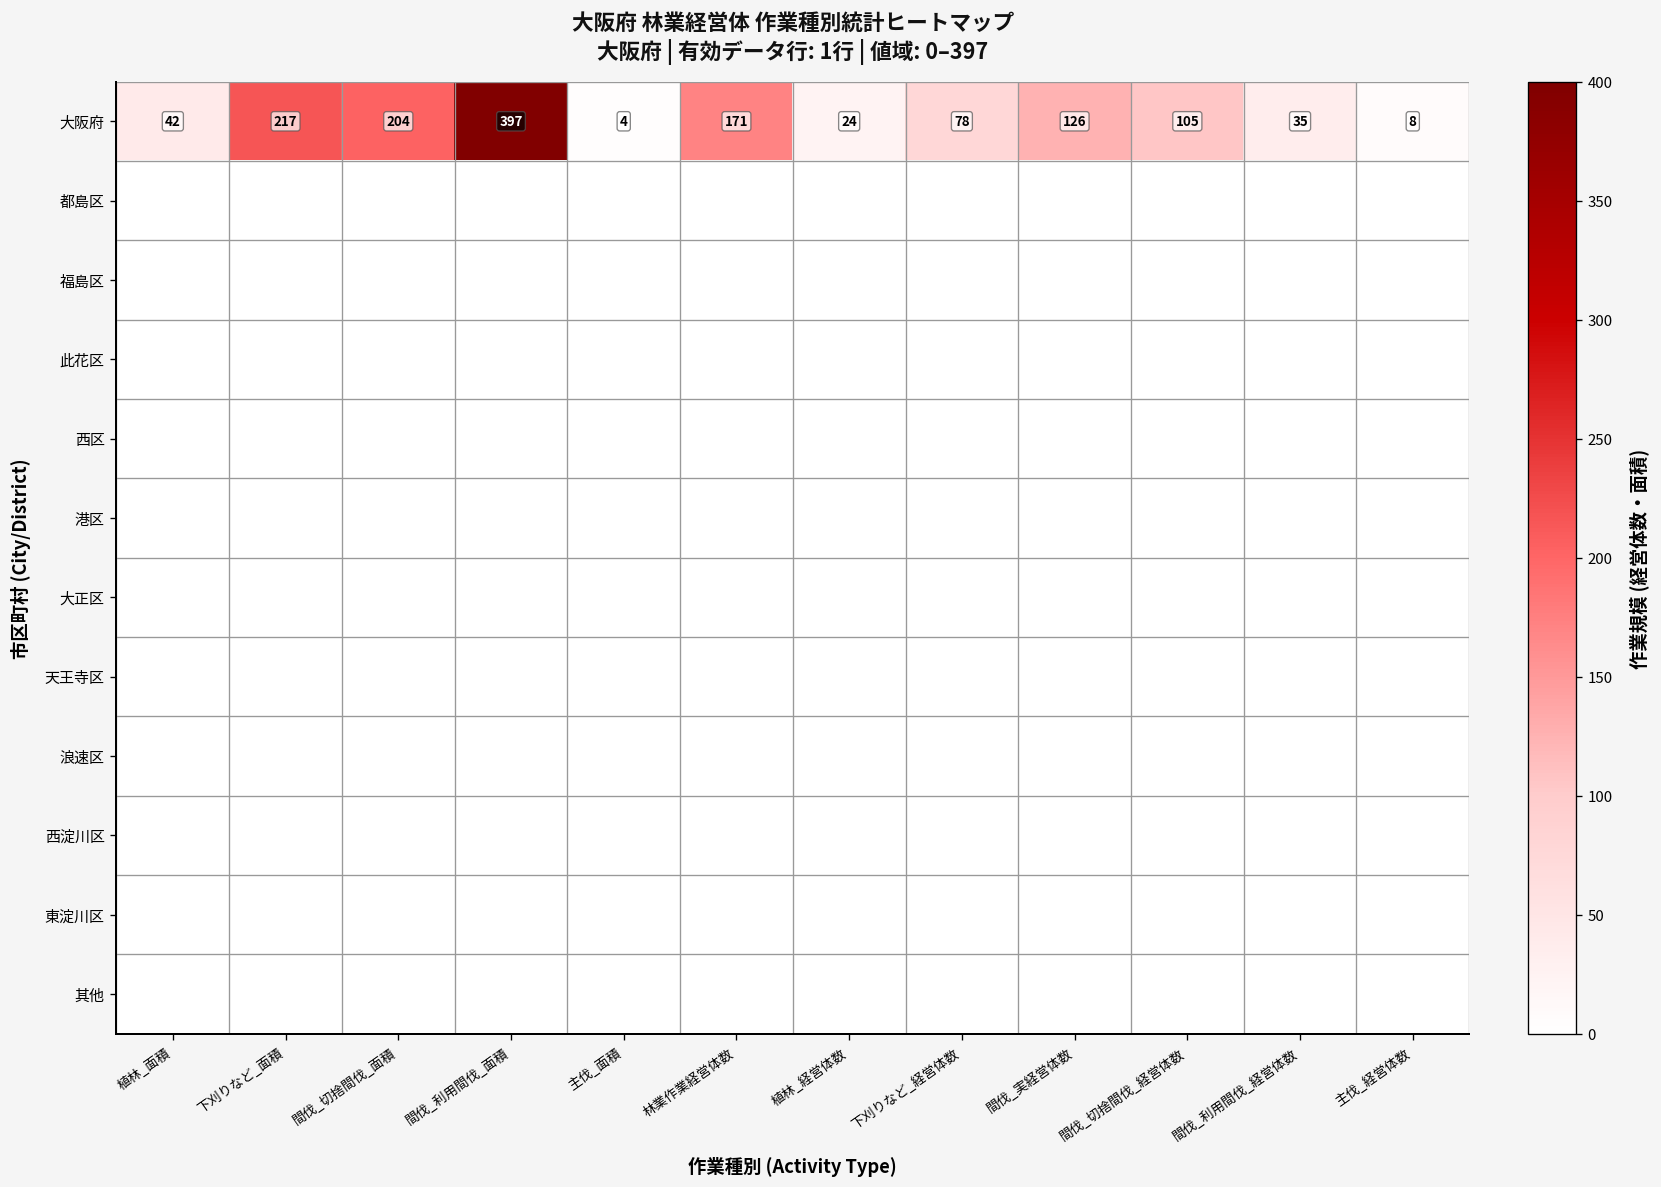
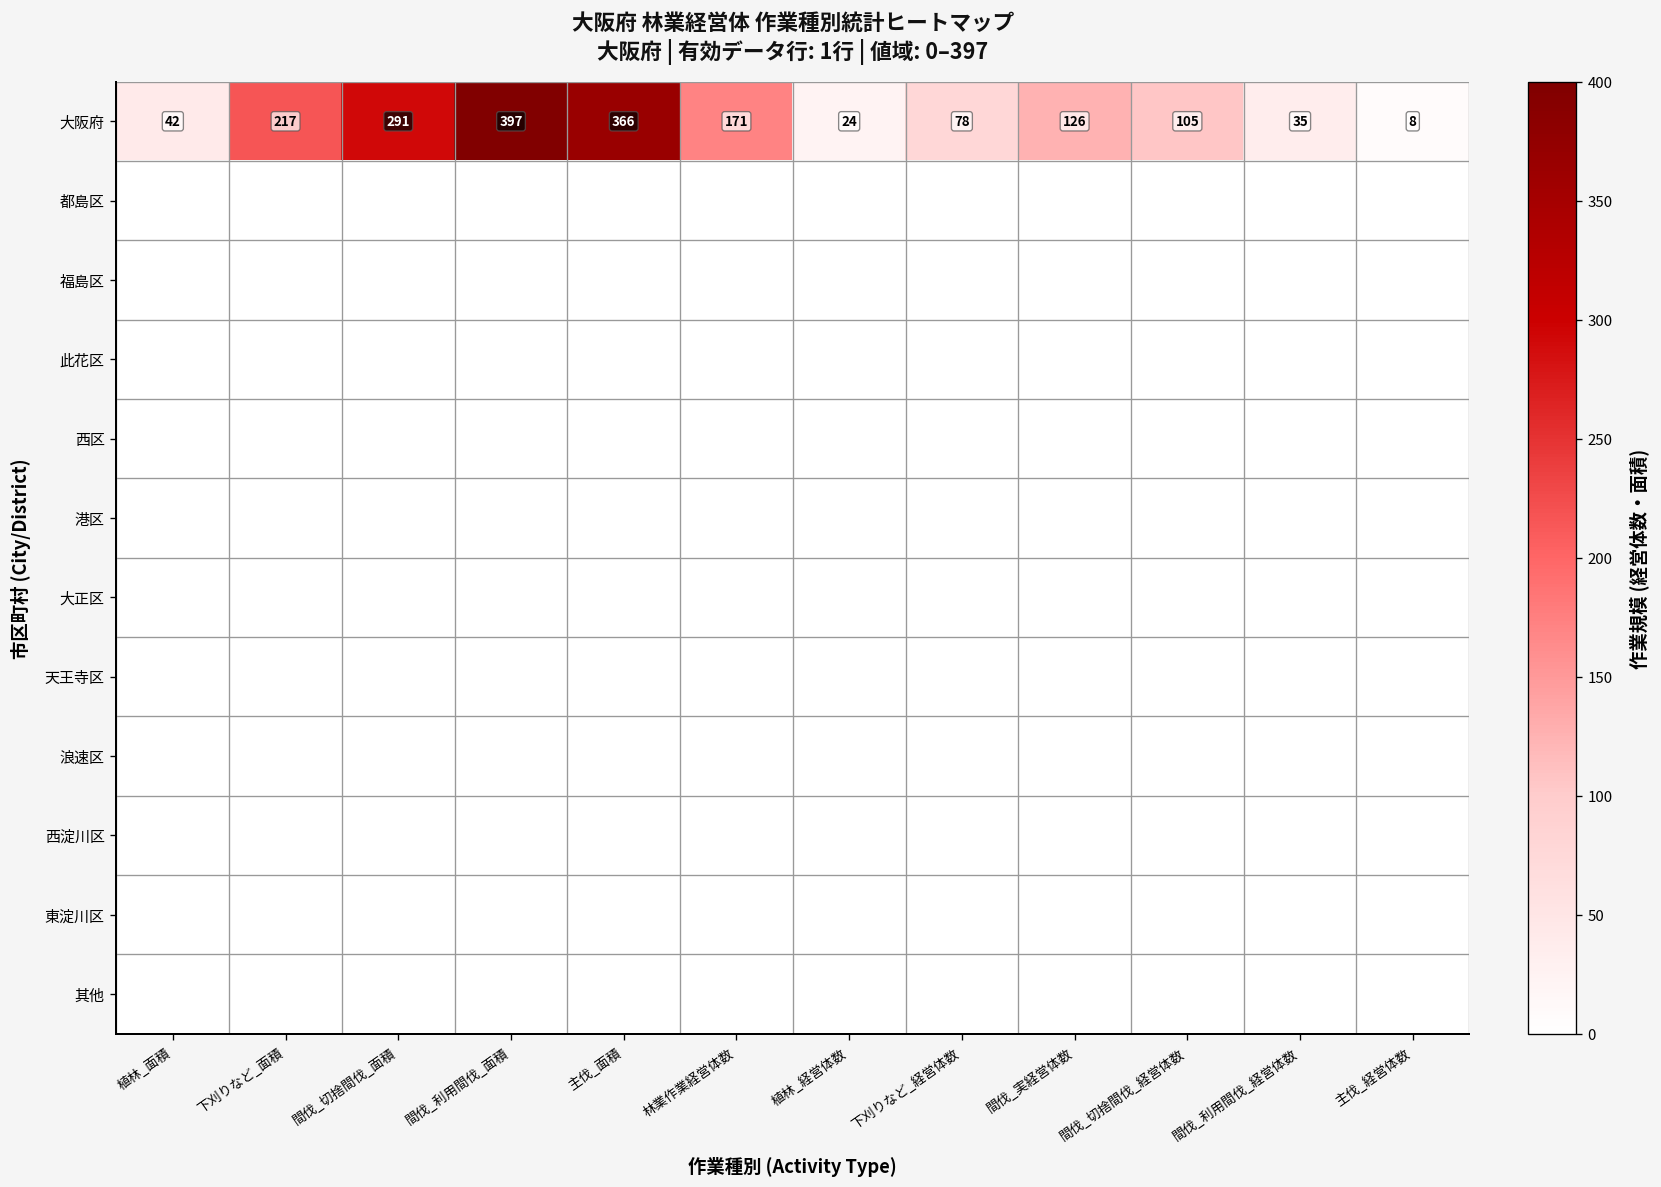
  {
    "大阪府": {
-     "間伐_切捨間伐_面積": 204,
-     "主伐_面積": 4
+     "間伐_切捨間伐_面積": 291,
+     "主伐_面積": 366
    }
  }
